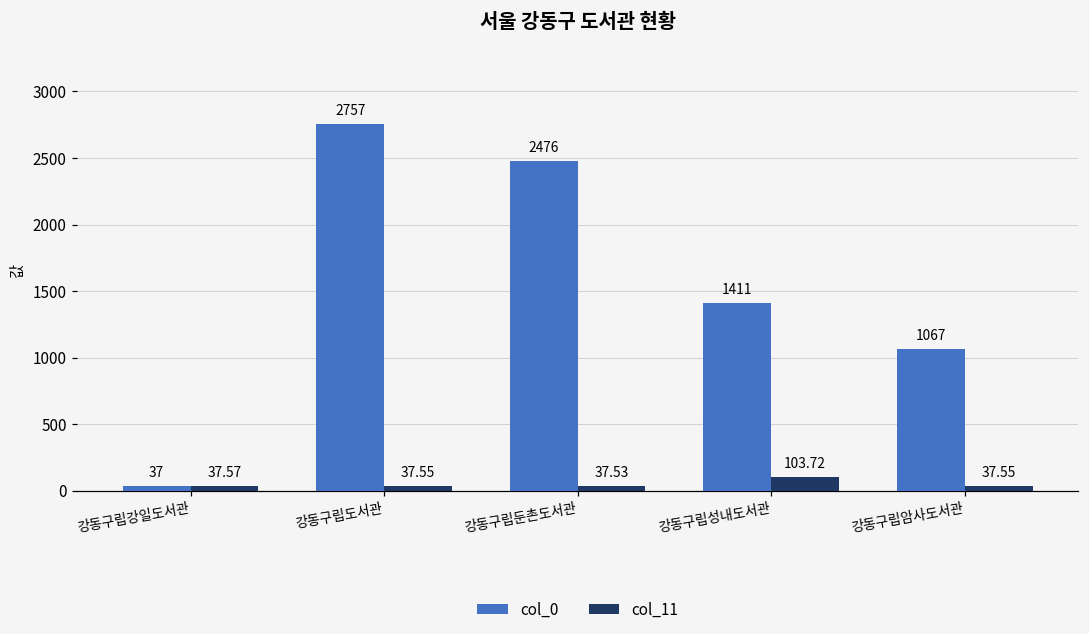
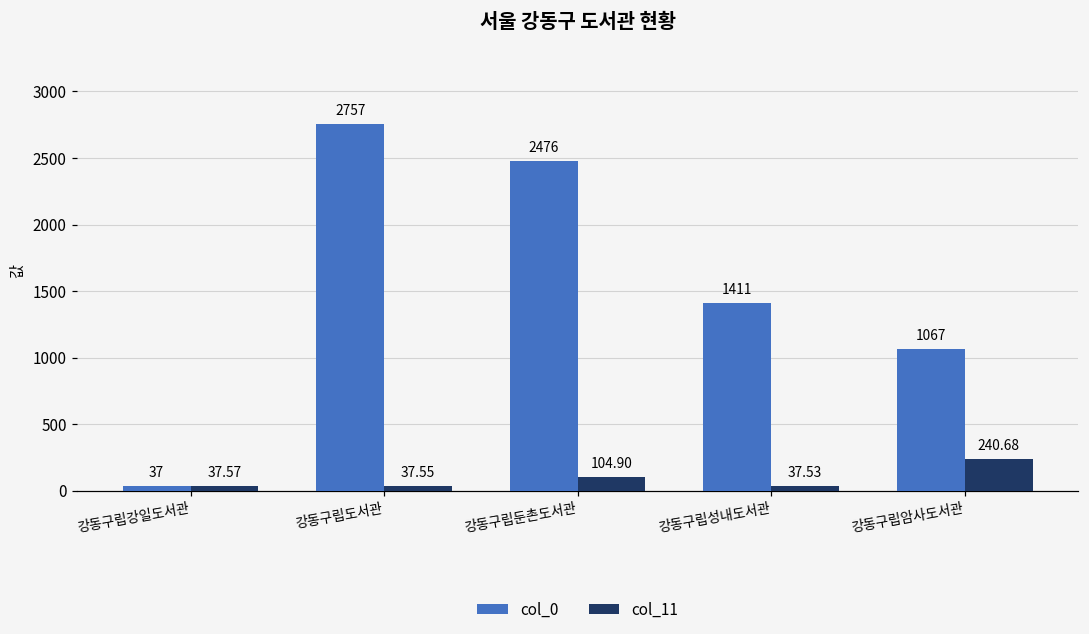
  {
    "col_0": {
      "강동구립강일도서관": 37,
      "강동구립도서관": 2757,
      "강동구립둔촌도서관": 2476,
      "강동구립성내도서관": 1411,
      "강동구립암사도서관": 1067
    },
    "col_11": {
      "강동구립강일도서관": 37.57,
      "강동구립도서관": 37.55,
-     "강동구립둔촌도서관": 37.53,
-     "강동구립성내도서관": 103.72,
-     "강동구립암사도서관": 37.55
+     "강동구립둔촌도서관": 104.90,
+     "강동구립성내도서관": 37.53,
+     "강동구립암사도서관": 240.68
    }
  }
